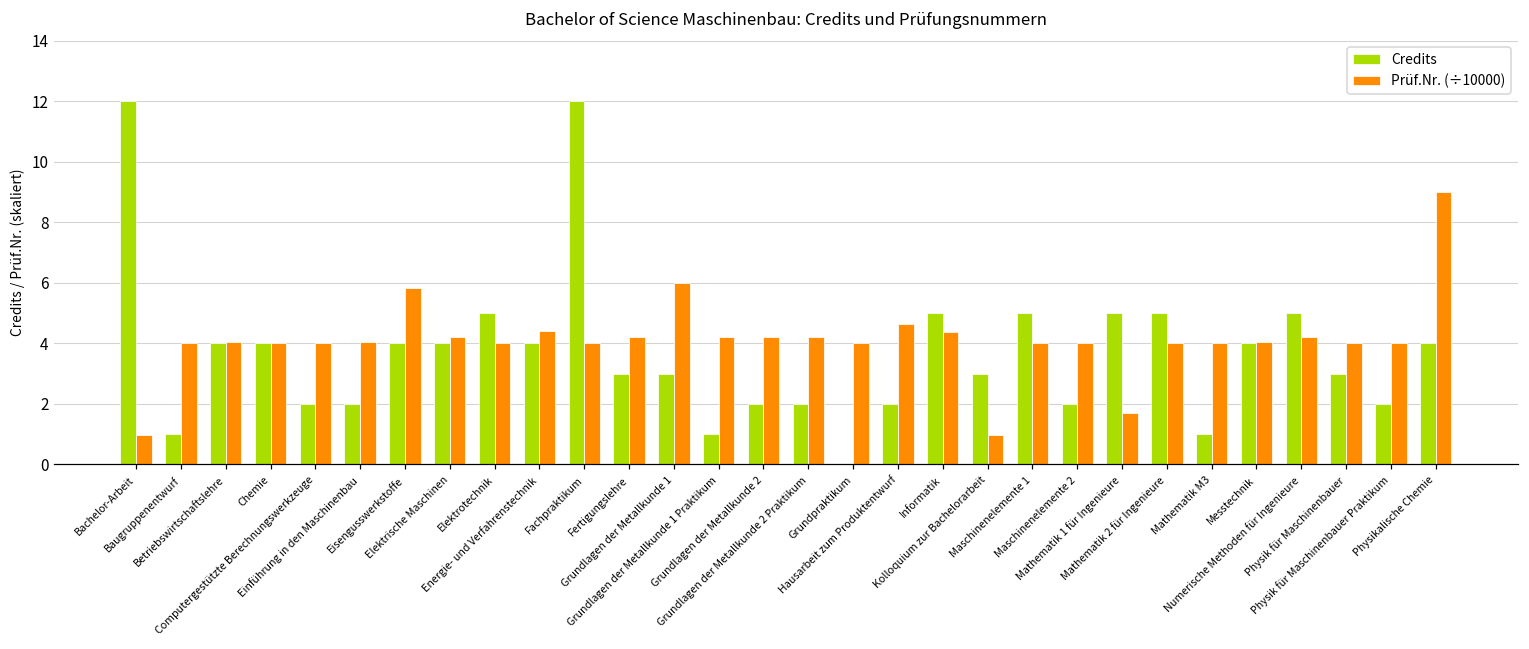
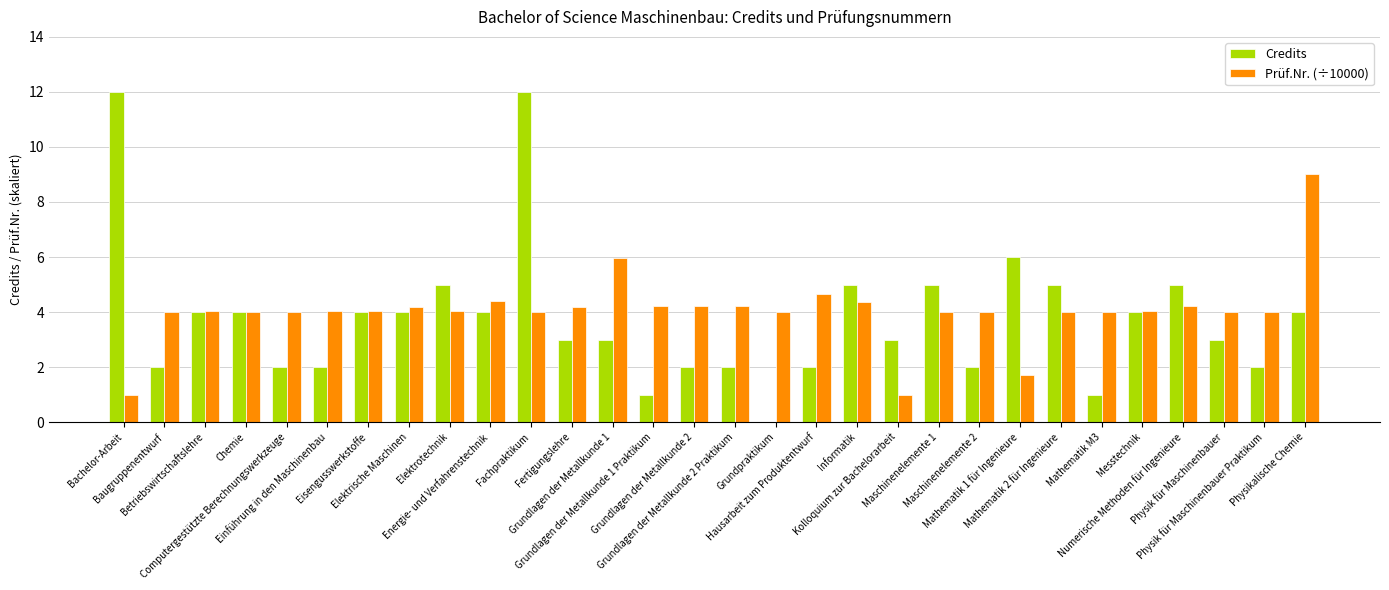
  {
    "Credits": {
      "Bachelor-Arbeit": 12,
-     "Baugruppenentwurf": 1,
+     "Baugruppenentwurf": 2,
      "Betriebswirtschaftslehre": 4,
      "Chemie": 4,
      "Computergestützte Berechnungswerkzeuge": 2,
      "Einführung in den Maschinenbau": 2,
      "Eisengusswerkstoffe": 4,
      "Elektrische Maschinen": 4,
      "Elektrotechnik": 5,
      "Energie- und Verfahrenstechnik": 4,
      "Fachpraktikum": 12,
      "Fertigungslehre": 3,
      "Grundlagen der Metallkunde 1": 3,
      "Grundlagen der Metallkunde 1 Praktikum": 1,
      "Grundlagen der Metallkunde 2": 2,
      "Grundlagen der Metallkunde 2 Praktikum": 2,
      "Grundpraktikum": 0,
      "Hausarbeit zum Produktentwurf": 2,
      "Informatik": 5,
      "Kolloquium zur Bachelorarbeit": 3,
      "Maschinenelemente 1": 5,
      "Maschinenelemente 2": 2,
-     "Mathematik 1 für Ingenieure": 5,
+     "Mathematik 1 für Ingenieure": 6,
      "Mathematik 2 für Ingenieure": 5,
      "Mathematik M3": 1,
      "Messtechnik": 4,
      "Numerische Methoden für Ingenieure": 5,
      "Physik für Maschinenbauer": 3,
      "Physik für Maschinenbauer Praktikum": 2,
      "Physikalische Chemie": 4
    },
    "Prüf.Nr. (÷10000)": {
      "Bachelor-Arbeit": 1.0,
      "Baugruppenentwurf": 4.0,
      "Betriebswirtschaftslehre": 4.0,
      "Chemie": 4.0,
      "Computergestützte Berechnungswerkzeuge": 4.0,
      "Einführung in den Maschinenbau": 4.0,
-     "Eisengusswerkstoffe": 5.8,
+     "Eisengusswerkstoffe": 4.0,
      "Elektrische Maschinen": 4.2,
      "Elektrotechnik": 4.0,
      "Energie- und Verfahrenstechnik": 4.4,
      "Fachpraktikum": 4.0,
      "Fertigungslehre": 4.2,
      "Grundlagen der Metallkunde 1": 6.0,
      "Grundlagen der Metallkunde 1 Praktikum": 4.2,
      "Grundlagen der Metallkunde 2": 4.2,
      "Grundlagen der Metallkunde 2 Praktikum": 4.2,
      "Grundpraktikum": 4.0,
      "Hausarbeit zum Produktentwurf": 4.6,
      "Informatik": 4.4,
      "Kolloquium zur Bachelorarbeit": 1.0,
      "Maschinenelemente 1": 4.0,
      "Maschinenelemente 2": 4.0,
      "Mathematik 1 für Ingenieure": 1.7,
      "Mathematik 2 für Ingenieure": 4.0,
      "Mathematik M3": 4.0,
      "Messtechnik": 4.0,
      "Numerische Methoden für Ingenieure": 4.2,
      "Physik für Maschinenbauer": 4.0,
      "Physik für Maschinenbauer Praktikum": 4.0,
      "Physikalische Chemie": 9.0
    }
  }
